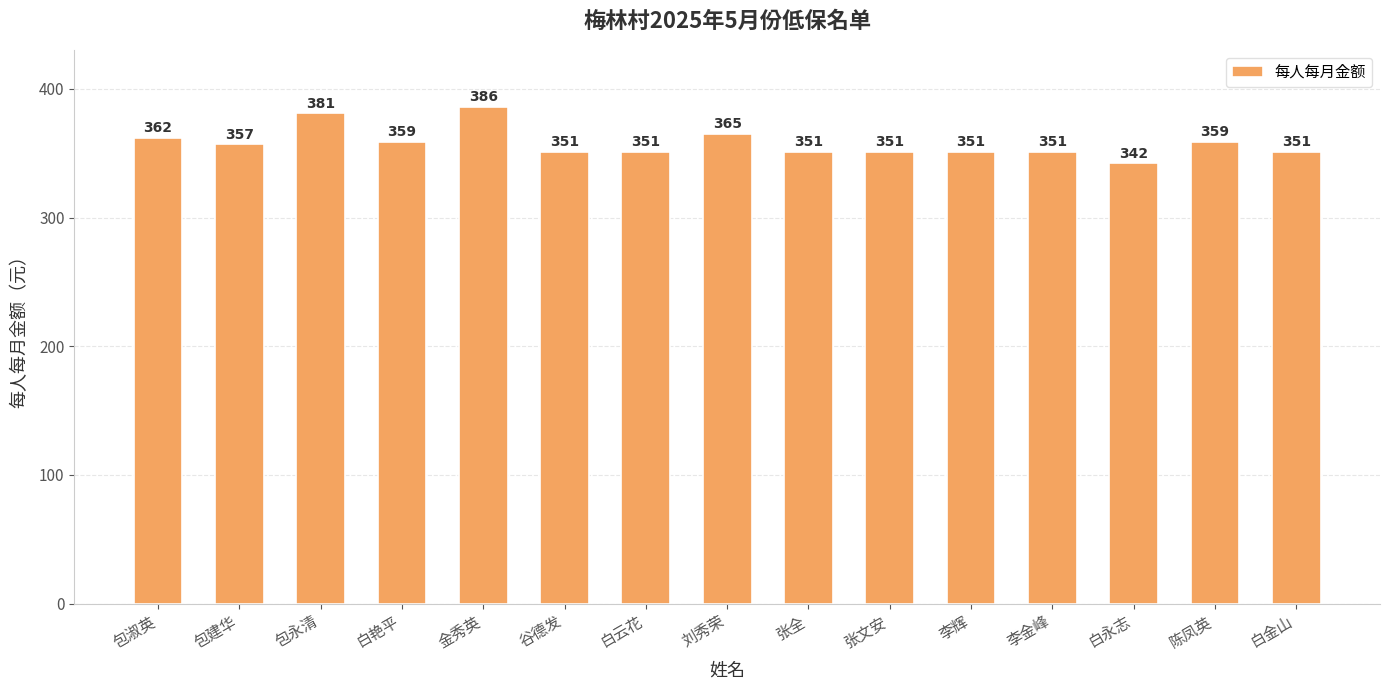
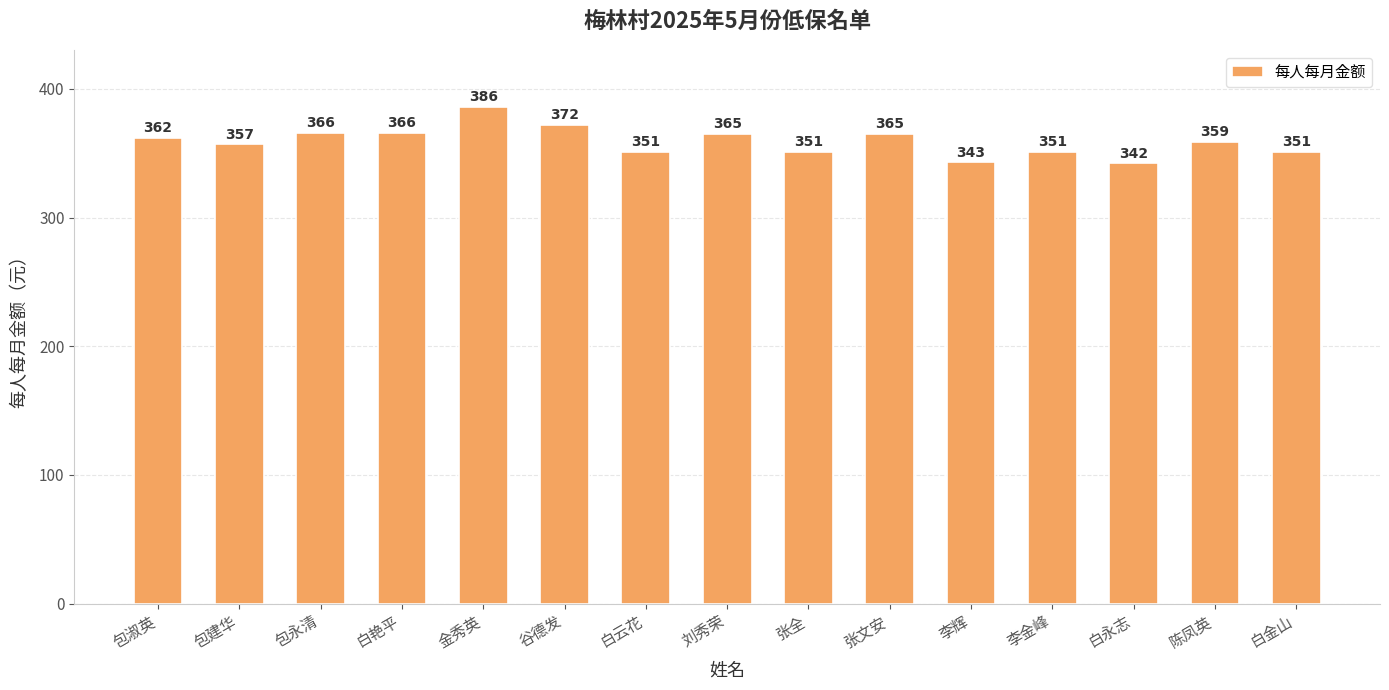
  {
    "包淑英": 362,
    "包建华": 357,
-   "包永清": 381,
-   "白艳平": 359,
+   "包永清": 366,
+   "白艳平": 366,
    "金秀英": 386,
-   "谷德发": 351,
+   "谷德发": 372,
    "白云花": 351,
    "刘秀荣": 365,
    "张全": 351,
-   "张文安": 351,
-   "李辉": 351,
+   "张文安": 365,
+   "李辉": 343,
    "李金峰": 351,
    "白永志": 342,
    "陈凤英": 359,
    "白金山": 351
  }
